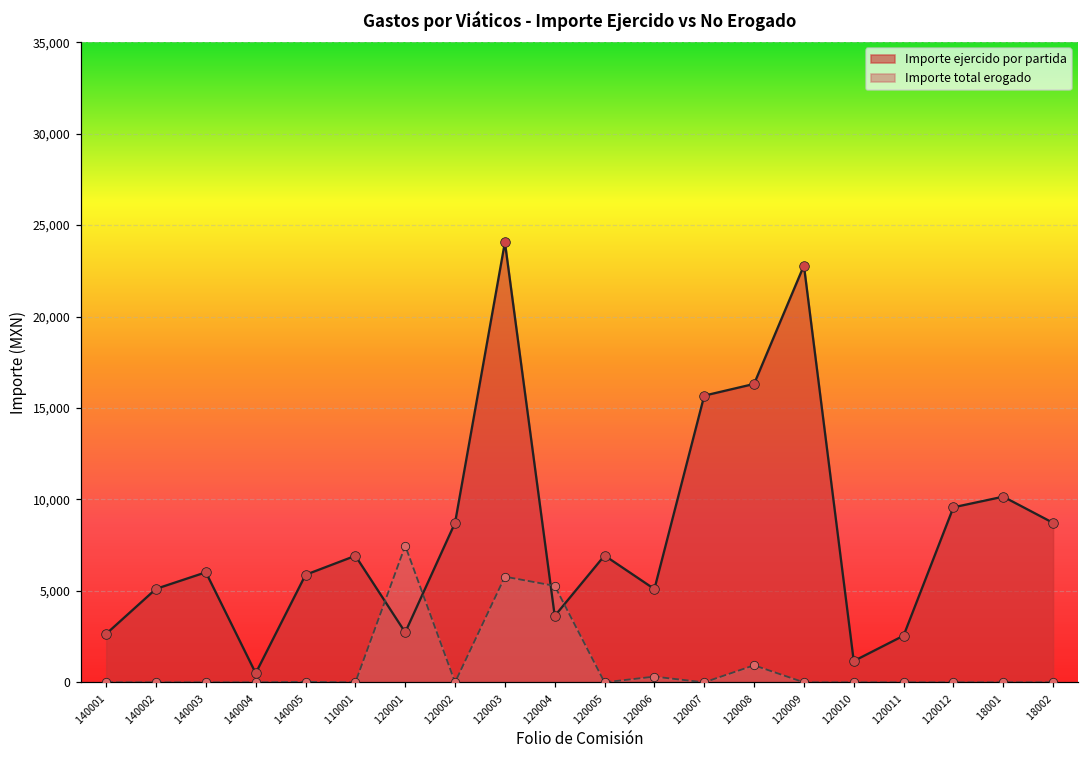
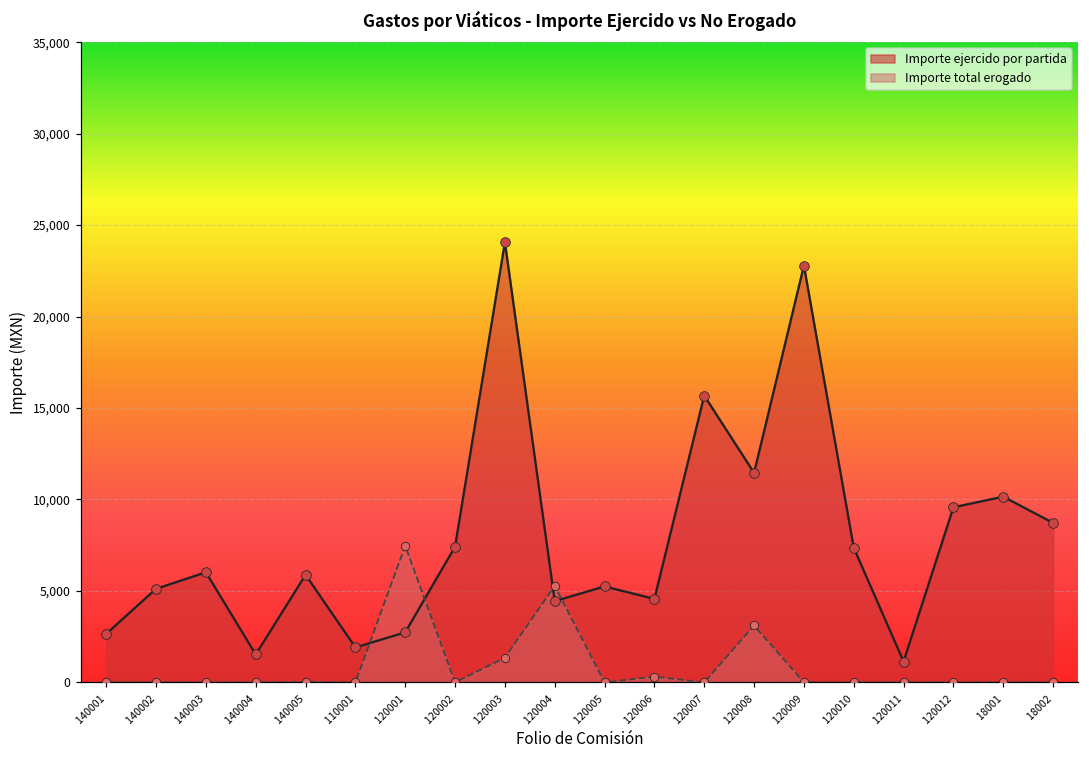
  {
    "Importe ejercido por partida": {
      "140001": "2,700",
      "140002": "5,100",
      "140003": "6,000",
-     "140004": "500",
+     "140004": "1,500",
      "140005": "5,900",
-     "110001": "6,900",
+     "110001": "1,900",
      "120001": "2,700",
-     "120002": "8,700",
+     "120002": "7,400",
      "120003": "24,100",
-     "120004": "3,600",
-     "120005": "6,900",
-     "120006": "5,100",
+     "120004": "4,400",
+     "120005": "5,200",
+     "120006": "4,600",
      "120007": "15,700",
-     "120008": "16,300",
+     "120008": "11,500",
      "120009": "22,800",
-     "120010": "1,200",
-     "120011": "2,600",
+     "120010": "7,400",
+     "120011": "1,100",
      "120012": "9,600",
      "18001": "10,200",
      "18002": "8,700"
    },
    "Importe total erogado": {
      "140001": "0",
      "140002": "0",
      "140003": "0",
      "140004": "0",
      "140005": "0",
      "110001": "0",
      "120001": "7,500",
      "120002": "0",
-     "120003": "5,800",
+     "120003": "1,300",
      "120004": "5,300",
      "120005": "0",
      "120006": "300",
      "120007": "0",
-     "120008": "900",
+     "120008": "3,100",
      "120009": "0",
      "120010": "0",
      "120011": "0",
      "120012": "0",
      "18001": "0",
      "18002": "0"
    }
  }
